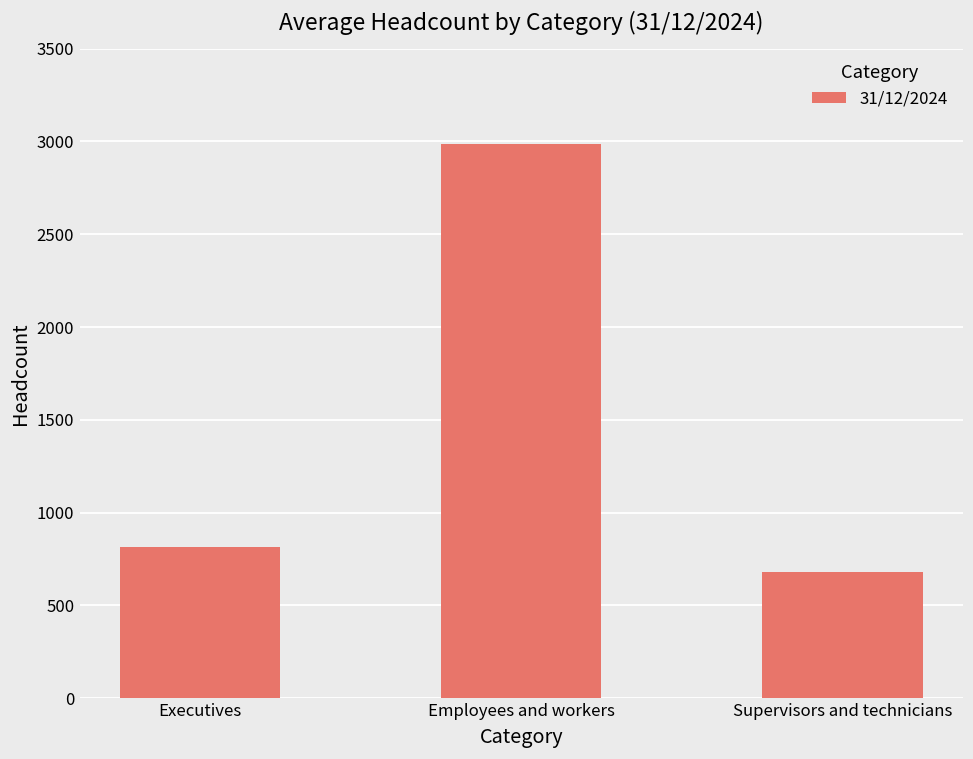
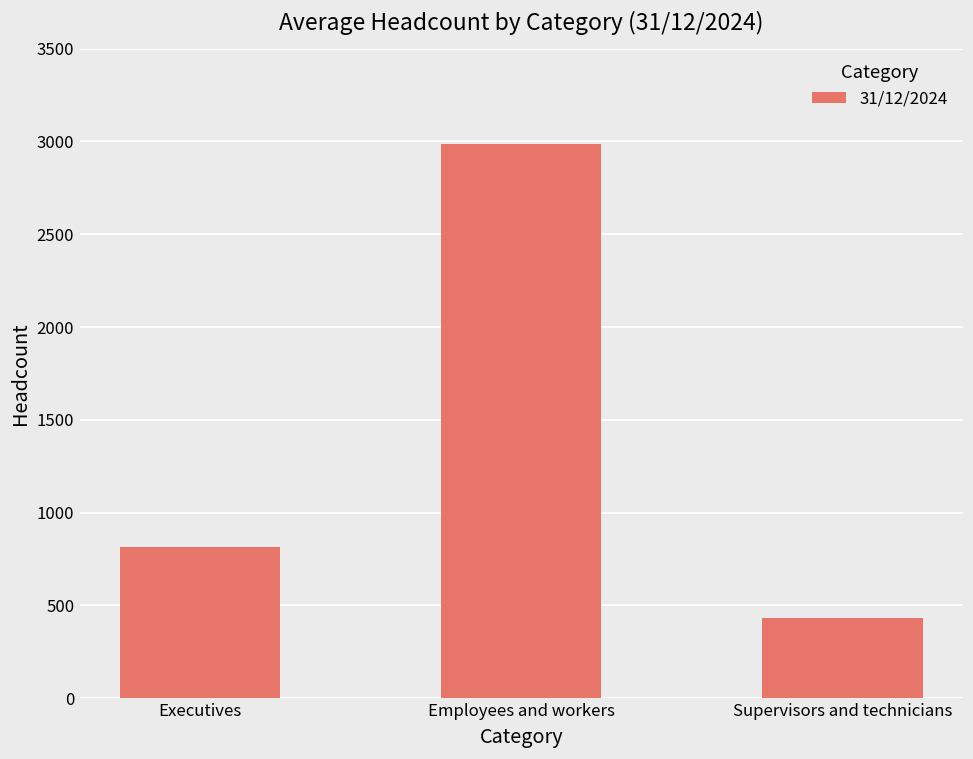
  {
    "Executives": 820,
    "Employees and workers": 2990,
-   "Supervisors and technicians": 680
+   "Supervisors and technicians": 430
  }
